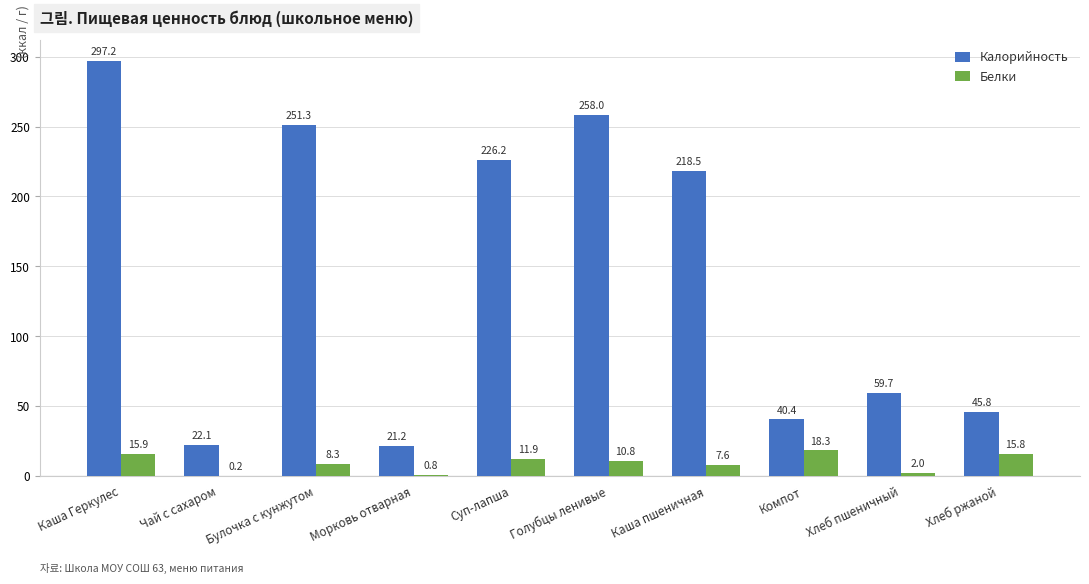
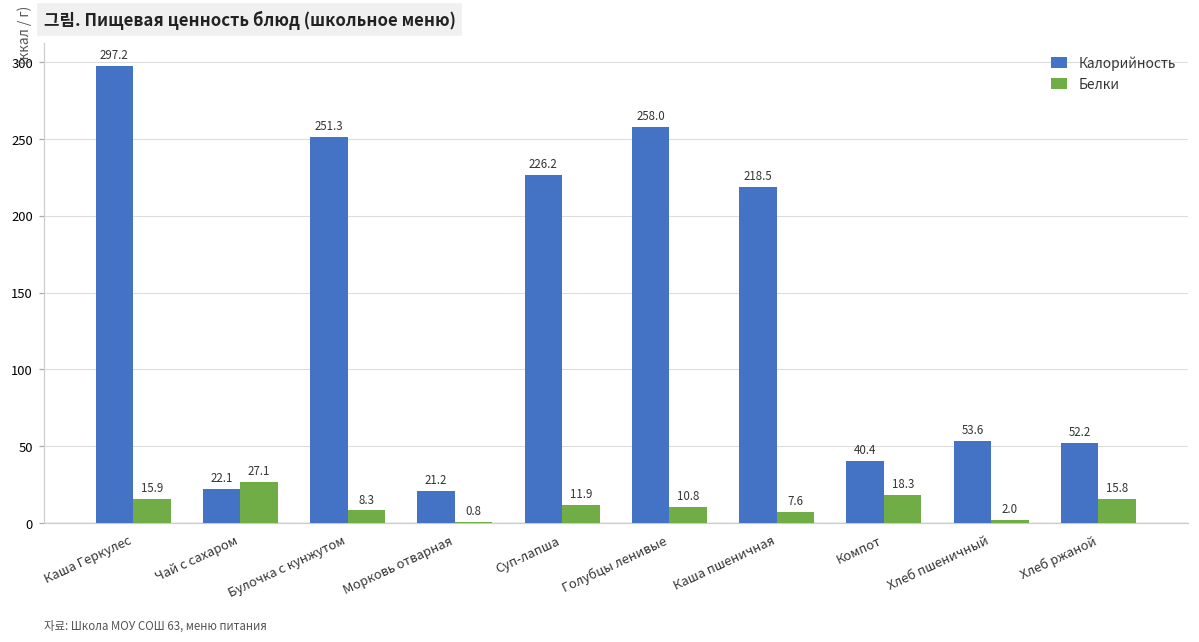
  {
    "Калорийность": {
      "Каша Геркулес": 297.2,
      "Чай с сахаром": 22.1,
      "Булочка с кунжутом": 251.3,
      "Морковь отварная": 21.2,
      "Суп-лапша": 226.2,
      "Голубцы ленивые": 258.0,
      "Каша пшеничная": 218.5,
      "Компот": 40.4,
-     "Хлеб пшеничный": 59.7,
-     "Хлеб ржаной": 45.8
+     "Хлеб пшеничный": 53.6,
+     "Хлеб ржаной": 52.2
    },
    "Белки": {
      "Каша Геркулес": 15.9,
-     "Чай с сахаром": 0.2,
+     "Чай с сахаром": 27.1,
      "Булочка с кунжутом": 8.3,
      "Морковь отварная": 0.8,
      "Суп-лапша": 11.9,
      "Голубцы ленивые": 10.8,
      "Каша пшеничная": 7.6,
      "Компот": 18.3,
      "Хлеб пшеничный": 2.0,
      "Хлеб ржаной": 15.8
    }
  }
